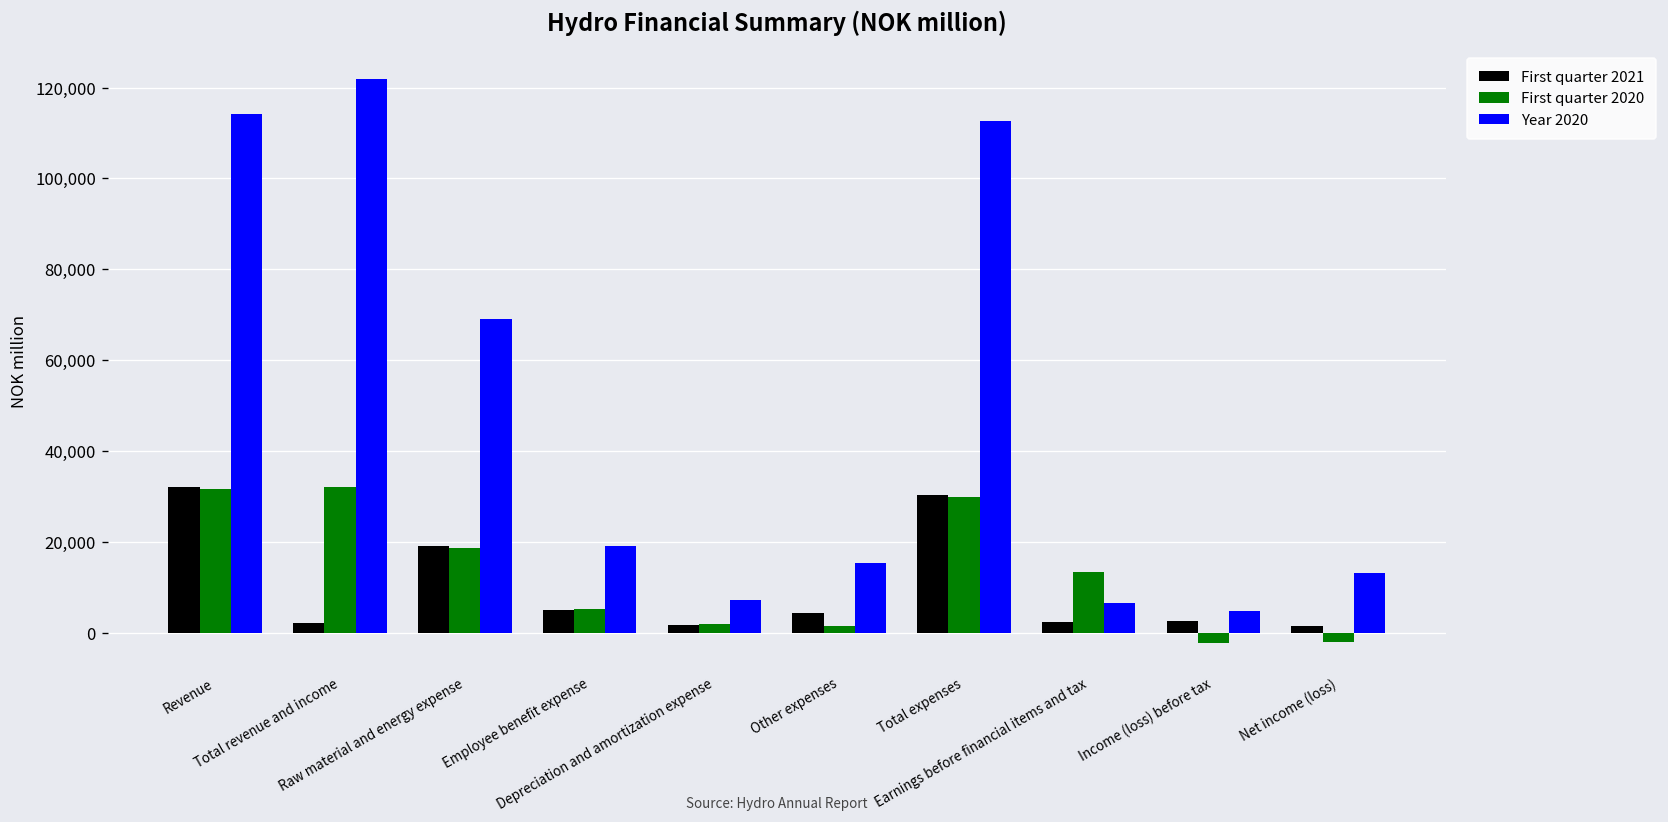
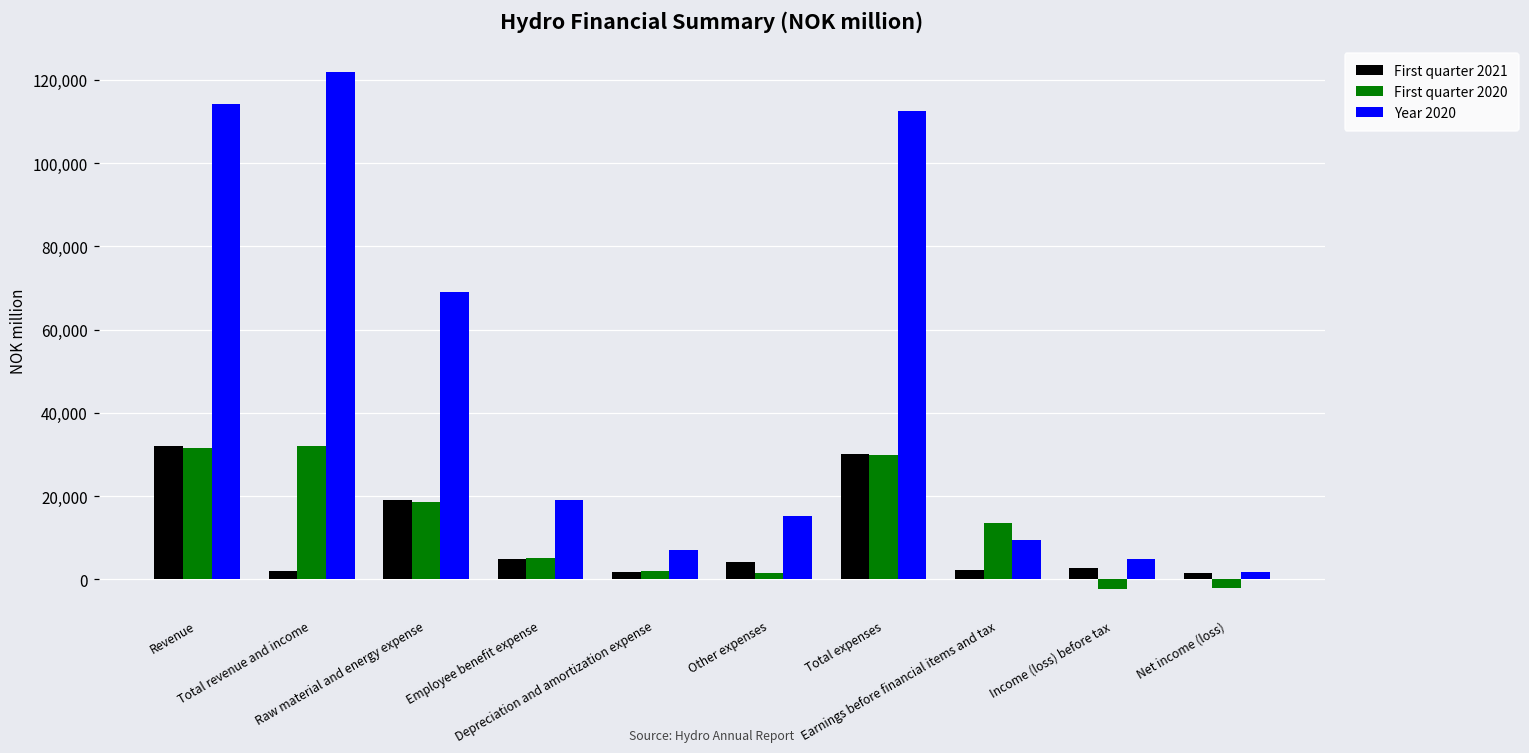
  {
    "First quarter 2021": {
      "Revenue": "32,000",
      "Total revenue and income": "2,000",
      "Raw material and energy expense": "19,000",
      "Employee benefit expense": "5,000",
      "Depreciation and amortization expense": "2,000",
      "Other expenses": "4,000",
      "Total expenses": "30,000",
      "Earnings before financial items and tax": "2,000",
      "Income (loss) before tax": "3,000",
      "Net income (loss)": "2,000"
    },
    "First quarter 2020": {
      "Revenue": "32,000",
      "Total revenue and income": "32,000",
      "Raw material and energy expense": "19,000",
      "Employee benefit expense": "5,000",
      "Depreciation and amortization expense": "2,000",
      "Other expenses": "1,000",
      "Total expenses": "30,000",
      "Earnings before financial items and tax": "13,000",
      "Income (loss) before tax": "-2,000",
      "Net income (loss)": "-2,000"
    },
    "Year 2020": {
      "Revenue": "114,000",
      "Total revenue and income": "122,000",
      "Raw material and energy expense": "69,000",
      "Employee benefit expense": "19,000",
      "Depreciation and amortization expense": "7,000",
      "Other expenses": "15,000",
      "Total expenses": "113,000",
-     "Earnings before financial items and tax": "6,000",
+     "Earnings before financial items and tax": "9,000",
      "Income (loss) before tax": "5,000",
-     "Net income (loss)": "13,000"
+     "Net income (loss)": "2,000"
    }
  }
